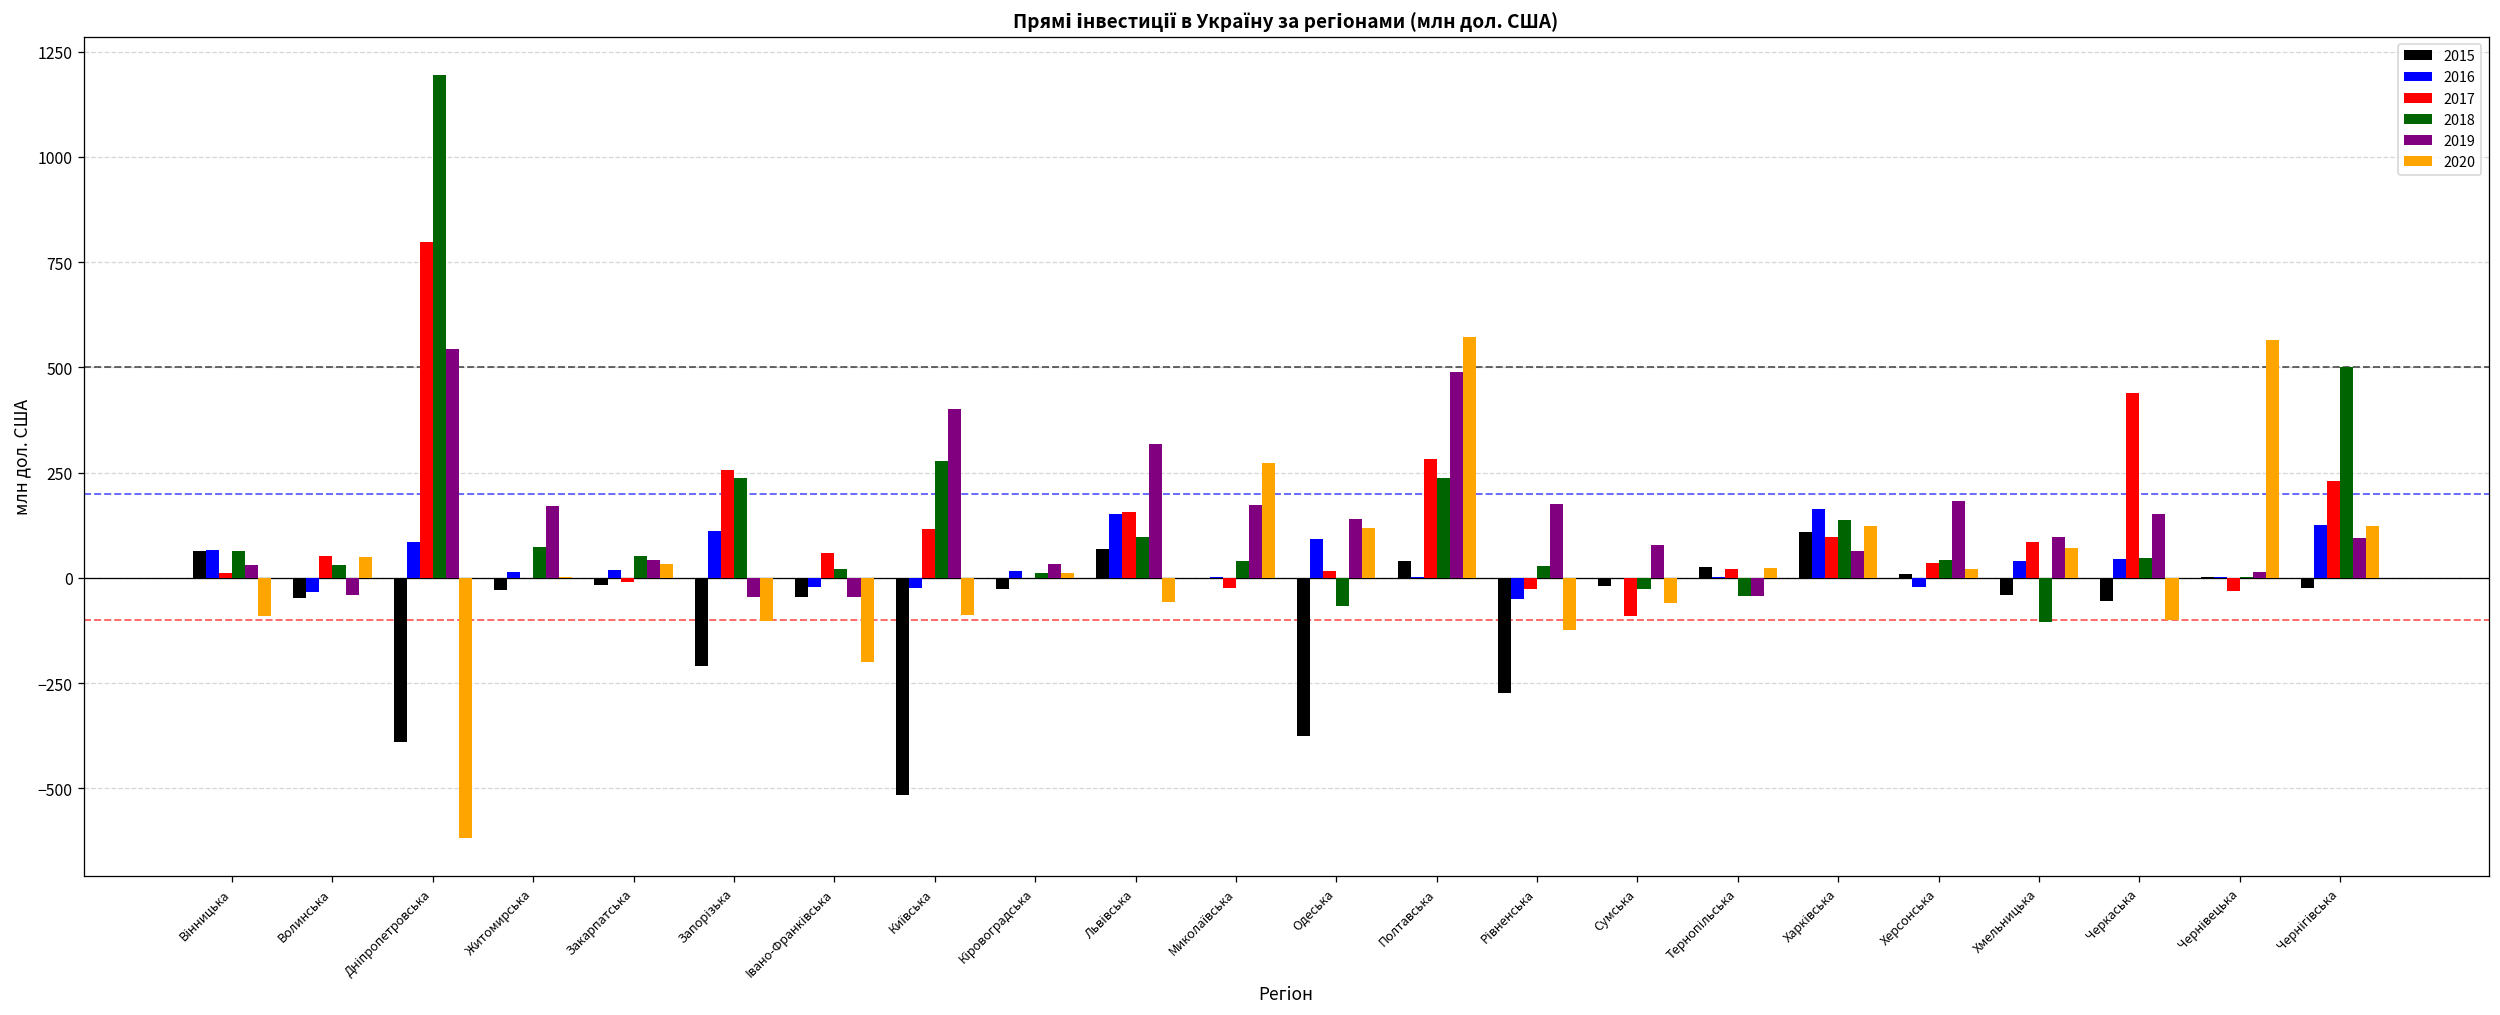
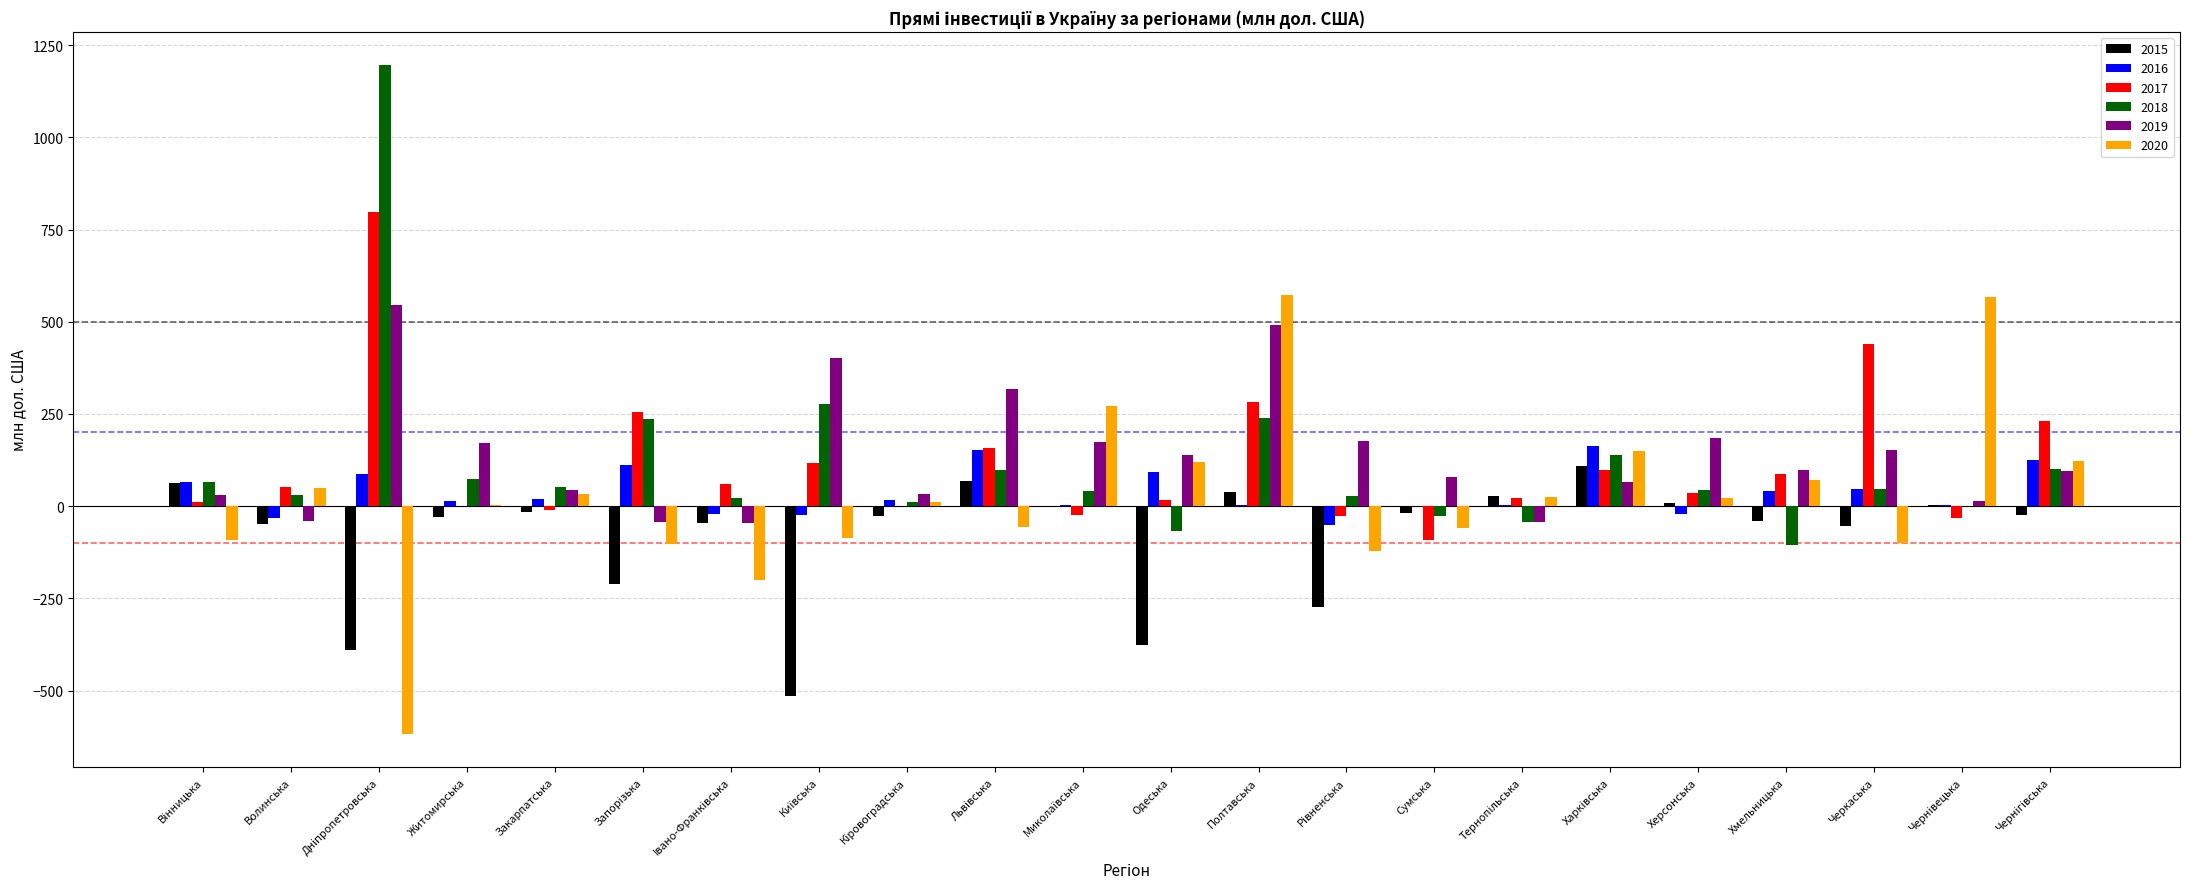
  {
    "2015": {
      "Вінницька": 60,
      "Волинська": -50,
      "Дніпропетровська": -390,
      "Житомирська": -30,
      "Закарпатська": -20,
      "Запорізька": -210,
      "Івано-Франківська": -50,
      "Київська": -520,
      "Кіровоградська": -30,
      "Львівська": 70,
      "Одеська": -380,
      "Полтавська": 40,
      "Рівненська": -270,
      "Сумська": -20,
      "Тернопільська": 30,
      "Харківська": 110,
      "Херсонська": 10,
      "Хмельницька": -40,
      "Черкаська": -50,
      "Чернігівська": -20
    },
    "2016": {
      "Вінницька": 70,
      "Волинська": -30,
      "Дніпропетровська": 90,
      "Житомирська": 10,
      "Закарпатська": 20,
      "Запорізька": 110,
      "Івано-Франківська": -20,
      "Київська": -20,
      "Кіровоградська": 20,
      "Львівська": 150,
      "Одеська": 90,
      "Рівненська": -50,
      "Харківська": 160,
      "Херсонська": -20,
      "Хмельницька": 40,
      "Черкаська": 50,
      "Чернігівська": 120
    },
    "2017": {
      "Вінницька": 10,
      "Волинська": 50,
      "Дніпропетровська": 800,
      "Закарпатська": -10,
      "Запорізька": 260,
      "Івано-Франківська": 60,
      "Київська": 120,
      "Львівська": 160,
      "Миколаївська": -20,
      "Одеська": 20,
      "Полтавська": 280,
      "Рівненська": -30,
      "Сумська": -90,
      "Тернопільська": 20,
      "Харківська": 100,
      "Херсонська": 40,
      "Хмельницька": 90,
      "Черкаська": 440,
      "Чернівецька": -30,
      "Чернігівська": 230
    },
    "2018": {
      "Вінницька": 60,
      "Волинська": 30,
      "Дніпропетровська": 1200,
      "Житомирська": 70,
      "Закарпатська": 50,
      "Запорізька": 240,
      "Івано-Франківська": 20,
      "Київська": 280,
      "Кіровоградська": 10,
      "Львівська": 100,
      "Миколаївська": 40,
      "Одеська": -70,
      "Полтавська": 240,
      "Рівненська": 30,
      "Сумська": -30,
      "Тернопільська": -40,
      "Харківська": 140,
      "Херсонська": 40,
      "Хмельницька": -110,
      "Черкаська": 50,
-     "Чернігівська": 500
+     "Чернігівська": 100
    },
    "2019": {
      "Вінницька": 30,
      "Волинська": -40,
      "Дніпропетровська": 540,
      "Житомирська": 170,
      "Закарпатська": 40,
      "Запорізька": -40,
      "Івано-Франківська": -50,
      "Київська": 400,
      "Кіровоградська": 30,
      "Львівська": 320,
      "Миколаївська": 170,
      "Одеська": 140,
      "Полтавська": 490,
      "Рівненська": 180,
      "Сумська": 80,
      "Тернопільська": -40,
      "Харківська": 60,
      "Херсонська": 180,
      "Хмельницька": 100,
      "Черкаська": 150,
      "Чернівецька": 20,
      "Чернігівська": 90
    },
    "2020": {
      "Вінницька": -90,
      "Волинська": 50,
      "Дніпропетровська": -620,
      "Закарпатська": 30,
      "Запорізька": -100,
      "Івано-Франківська": -200,
      "Київська": -90,
      "Кіровоградська": 10,
      "Львівська": -60,
      "Миколаївська": 270,
      "Одеська": 120,
      "Полтавська": 570,
      "Рівненська": -120,
      "Сумська": -60,
      "Тернопільська": 20,
-     "Харківська": 120,
+     "Харківська": 150,
      "Херсонська": 20,
      "Хмельницька": 70,
      "Черкаська": -100,
      "Чернівецька": 570,
      "Чернігівська": 120
    }
  }
